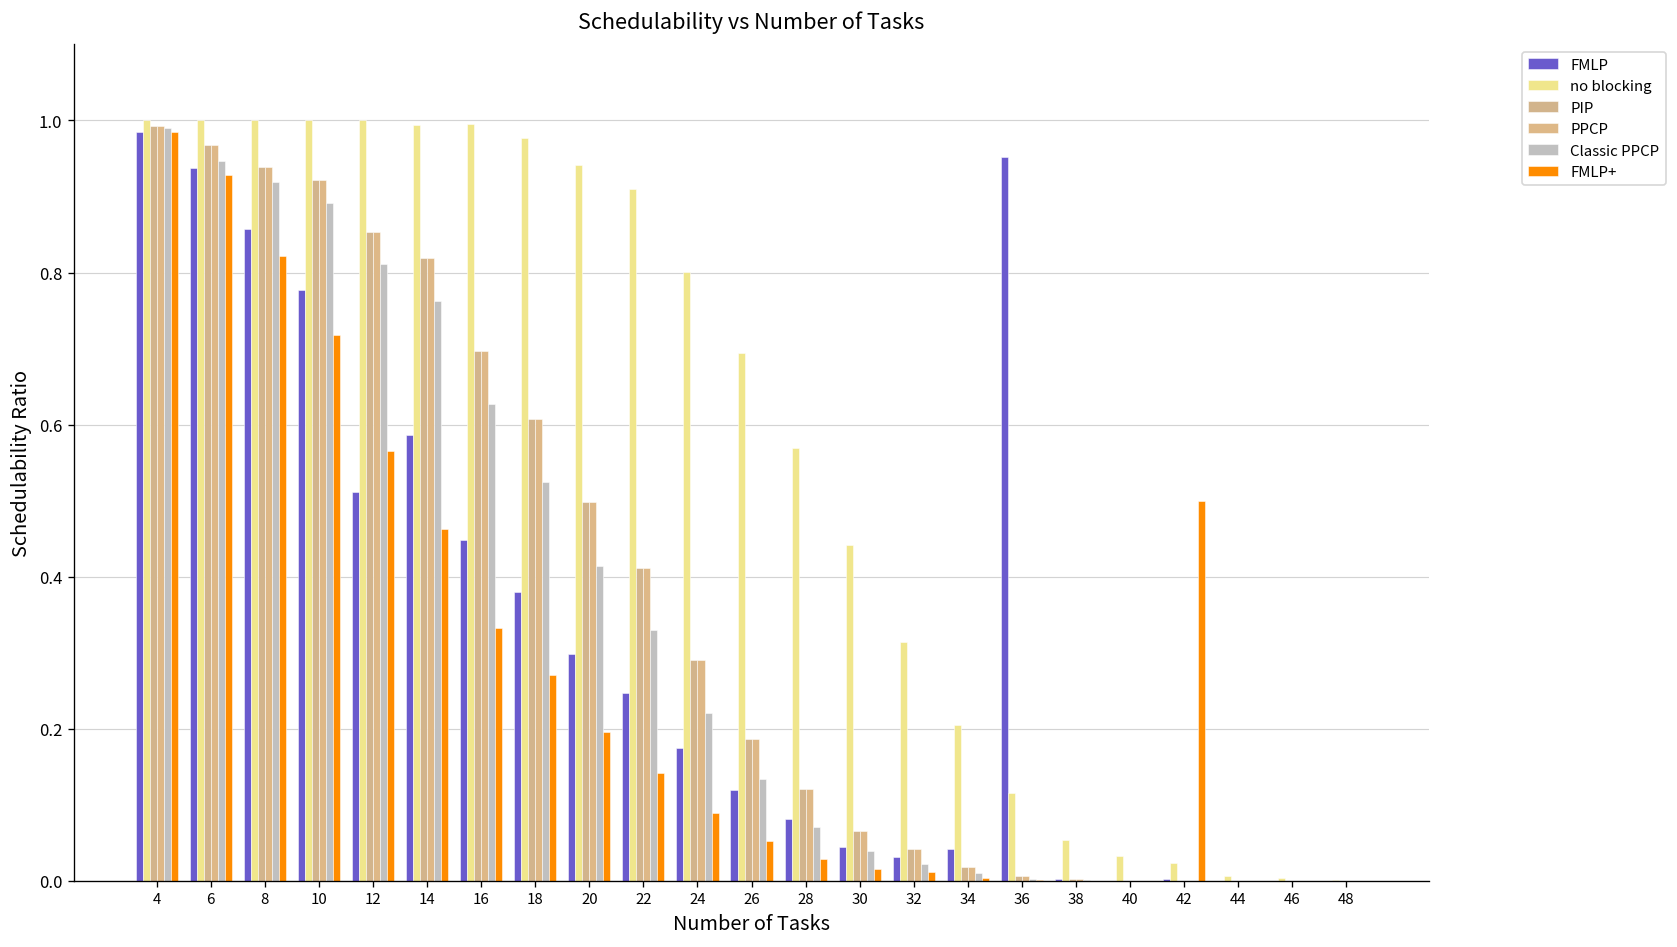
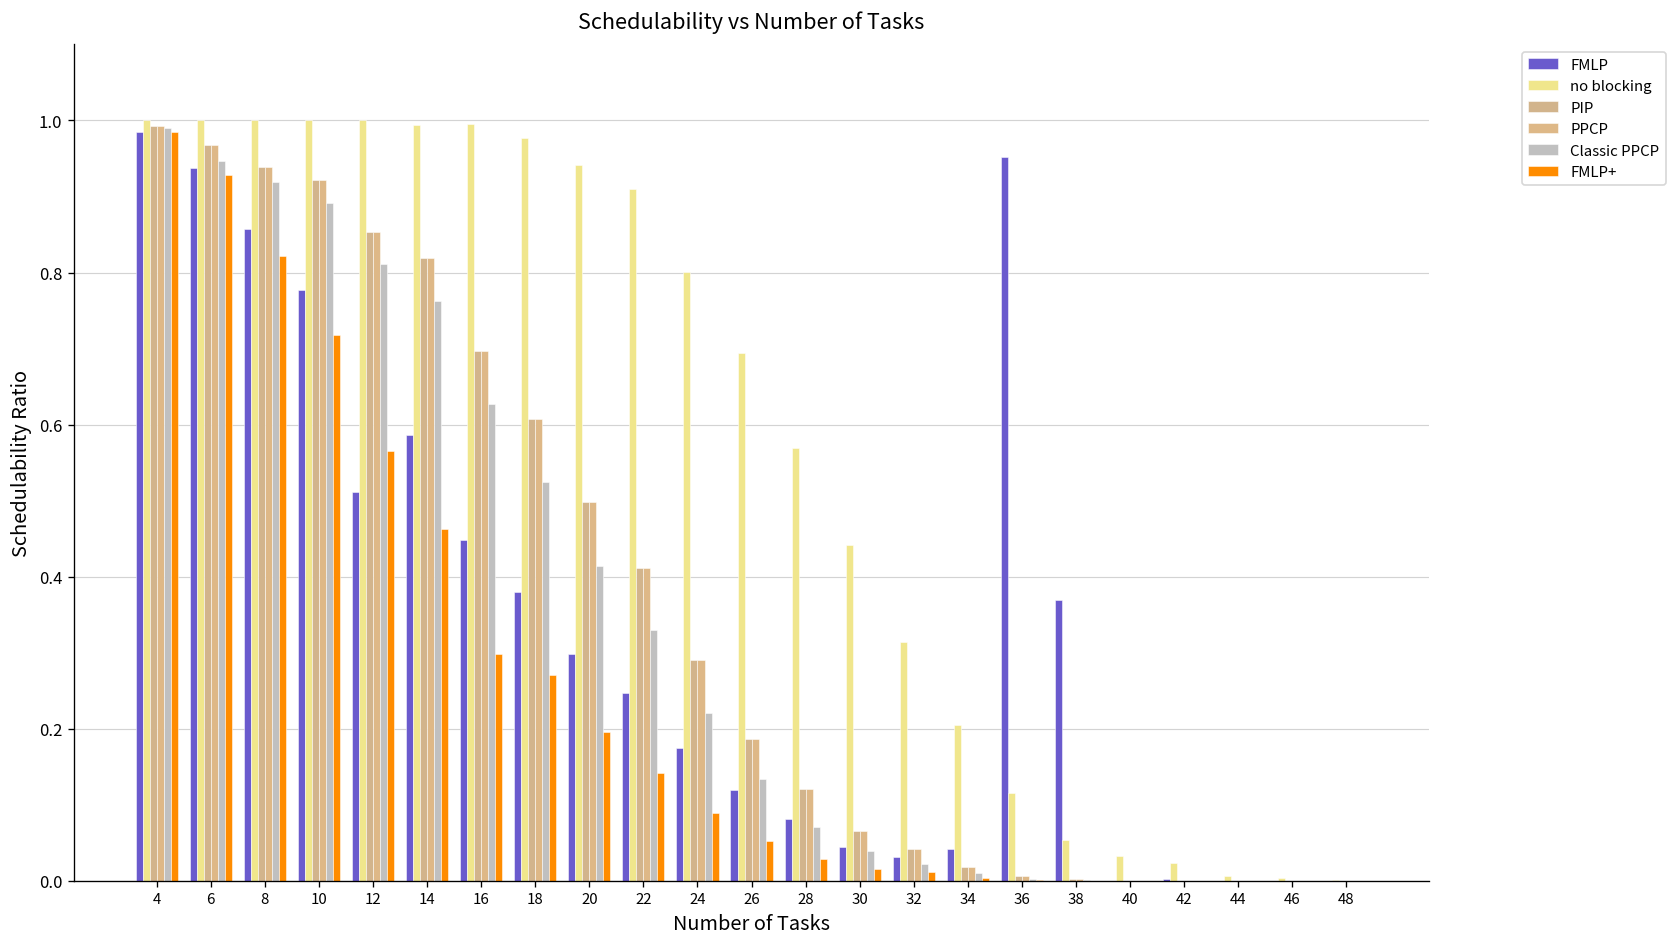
  {
    "FMLP": {
      "4": 0.98,
      "6": 0.94,
      "8": 0.86,
      "10": 0.78,
      "12": 0.51,
      "14": 0.59,
      "16": 0.45,
      "18": 0.38,
      "20": 0.30,
      "22": 0.25,
      "24": 0.17,
      "26": 0.12,
      "28": 0.08,
      "30": 0.04,
      "32": 0.03,
      "34": 0.04,
      "36": 0.95,
-     "38": 0.00,
+     "38": 0.37,
      "40": 0.00,
      "44": 0.00,
      "46": 0.00,
      "48": 0.00
    },
    "FMLP+": {
      "4": 0.98,
      "6": 0.93,
      "8": 0.82,
      "10": 0.72,
      "12": 0.57,
      "14": 0.46,
-     "16": 0.33,
+     "16": 0.30,
      "18": 0.27,
      "20": 0.20,
      "22": 0.14,
      "24": 0.09,
      "26": 0.05,
      "28": 0.03,
      "30": 0.02,
      "32": 0.01,
      "38": 0.00,
      "40": 0.00,
-     "42": 0.5,
+     "42": 0.0,
      "44": 0.00,
      "46": 0.00,
      "48": 0.00
    }
  }
